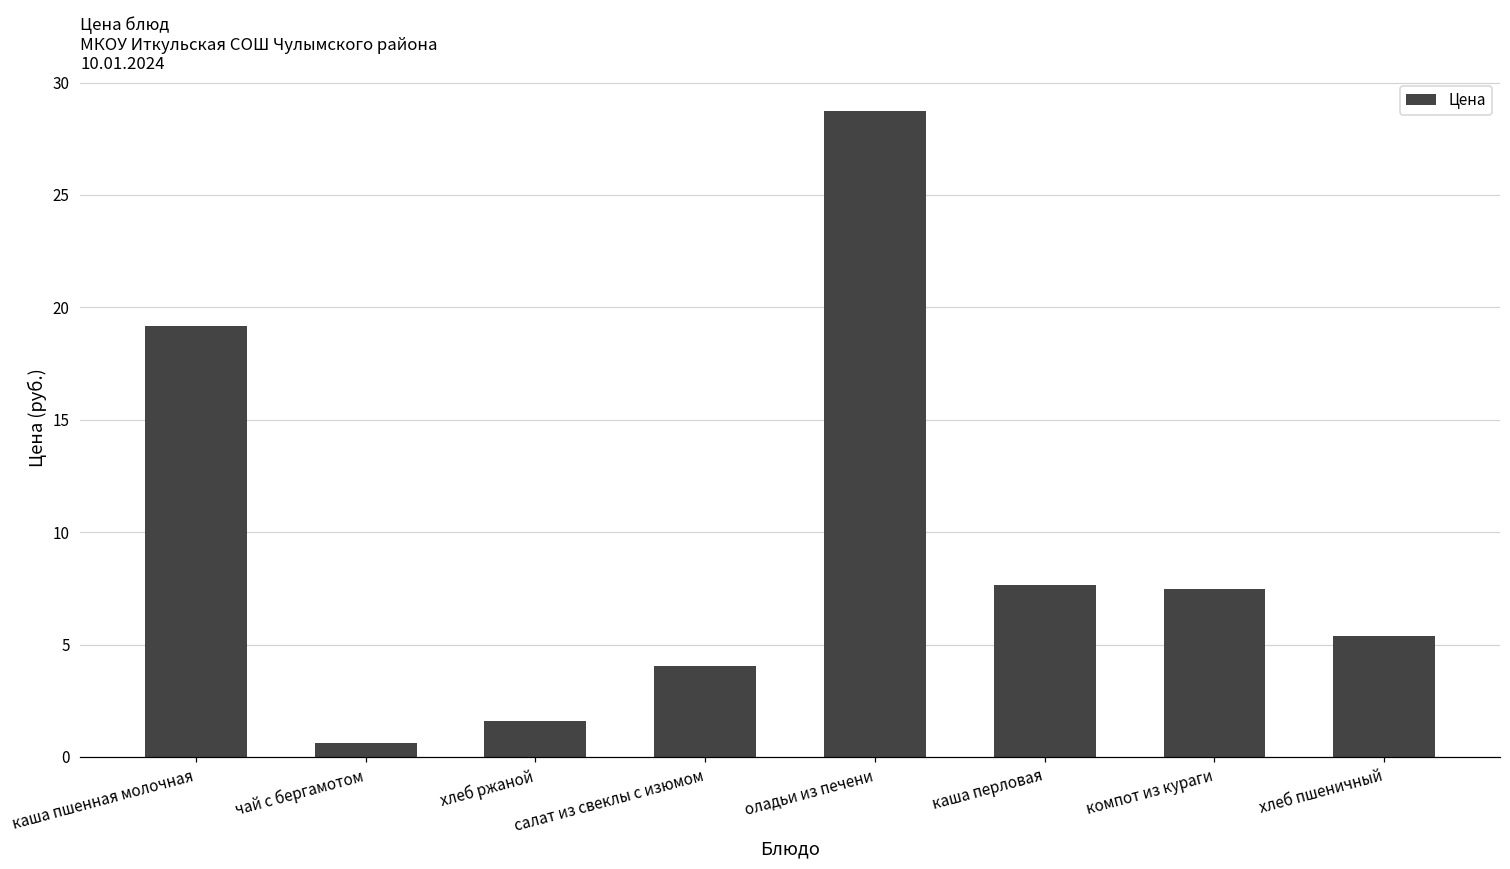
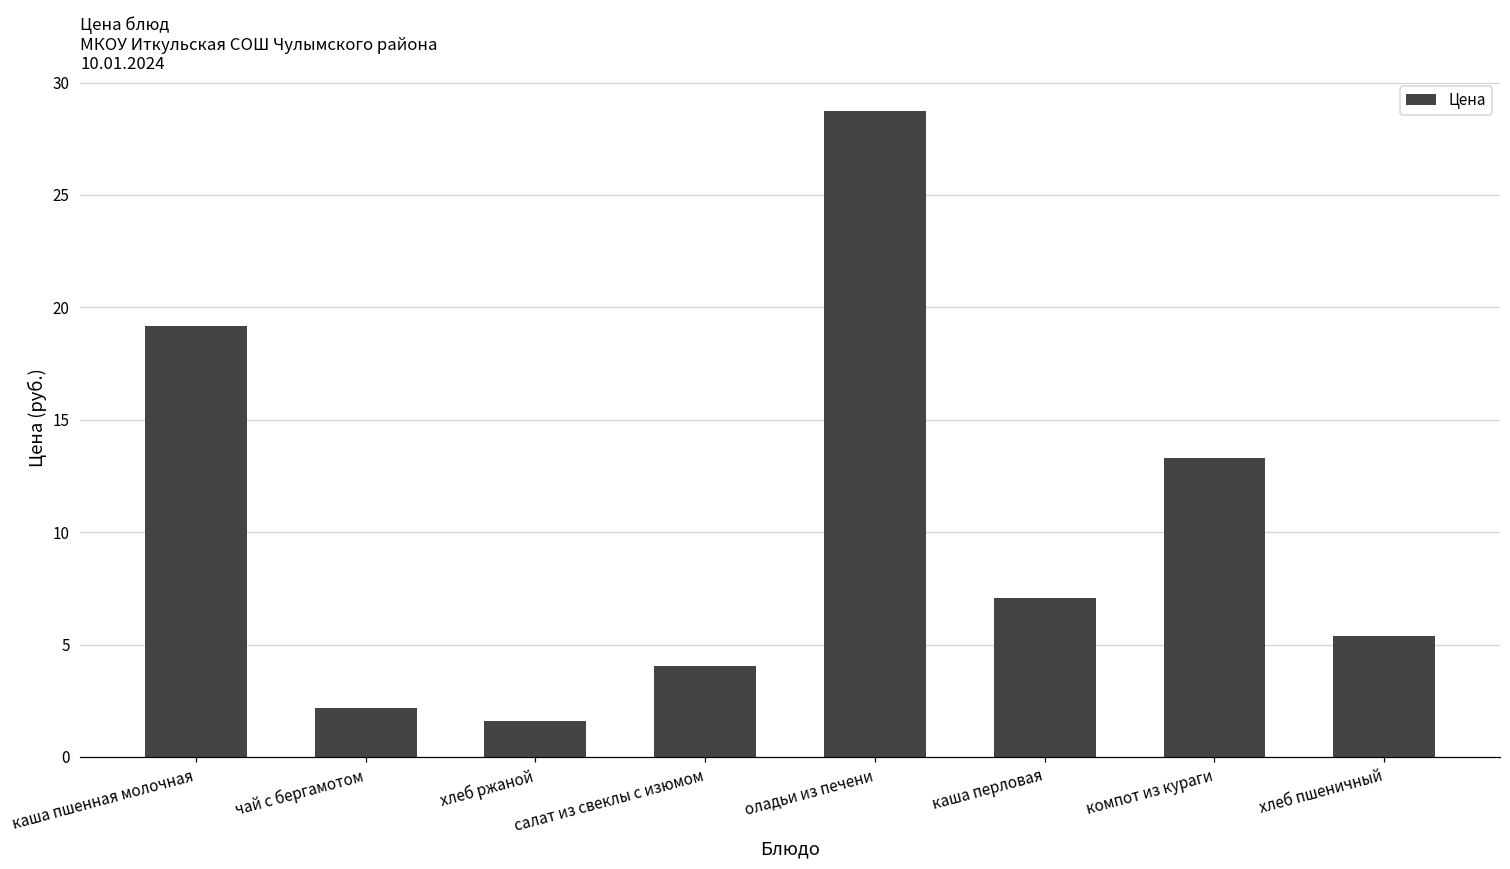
  {
    "каша пшенная молочная": 19.2,
-   "чай с бергамотом": 0.6,
+   "чай с бергамотом": 2.2,
    "хлеб ржаной": 1.6,
    "салат из свеклы с изюмом": 4.0,
    "оладьи из печени": 28.8,
-   "каша перловая": 7.7,
-   "компот из кураги": 7.5,
+   "каша перловая": 7.1,
+   "компот из кураги": 13.3,
    "хлеб пшеничный": 5.4
  }
